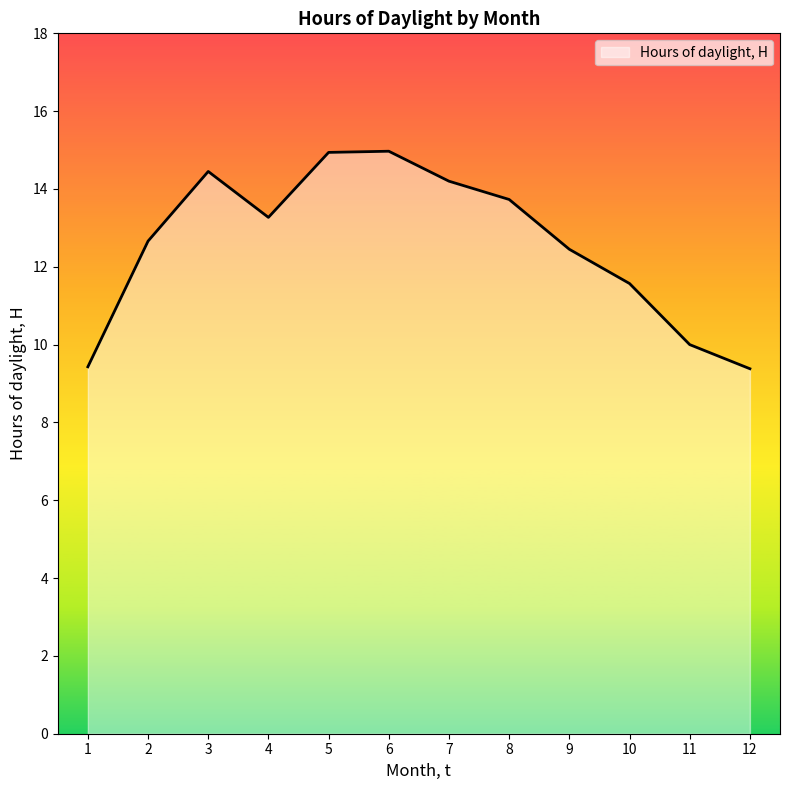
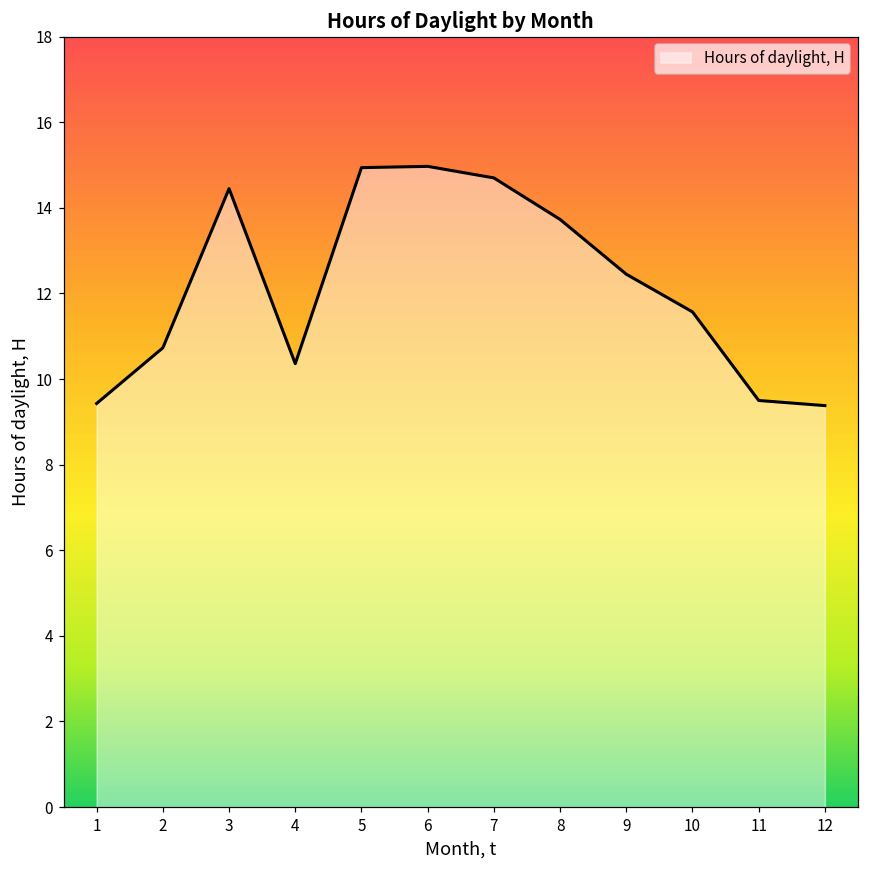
  {
    "1": 9.4,
-   "2": 12.7,
+   "2": 10.7,
    "3": 14.5,
-   "4": 13.3,
+   "4": 10.4,
    "5": 14.9,
    "6": 15.0,
-   "7": 14.2,
+   "7": 14.7,
    "8": 13.7,
    "9": 12.5,
    "10": 11.6,
-   "11": 10.0,
+   "11": 9.5,
    "12": 9.4
  }
